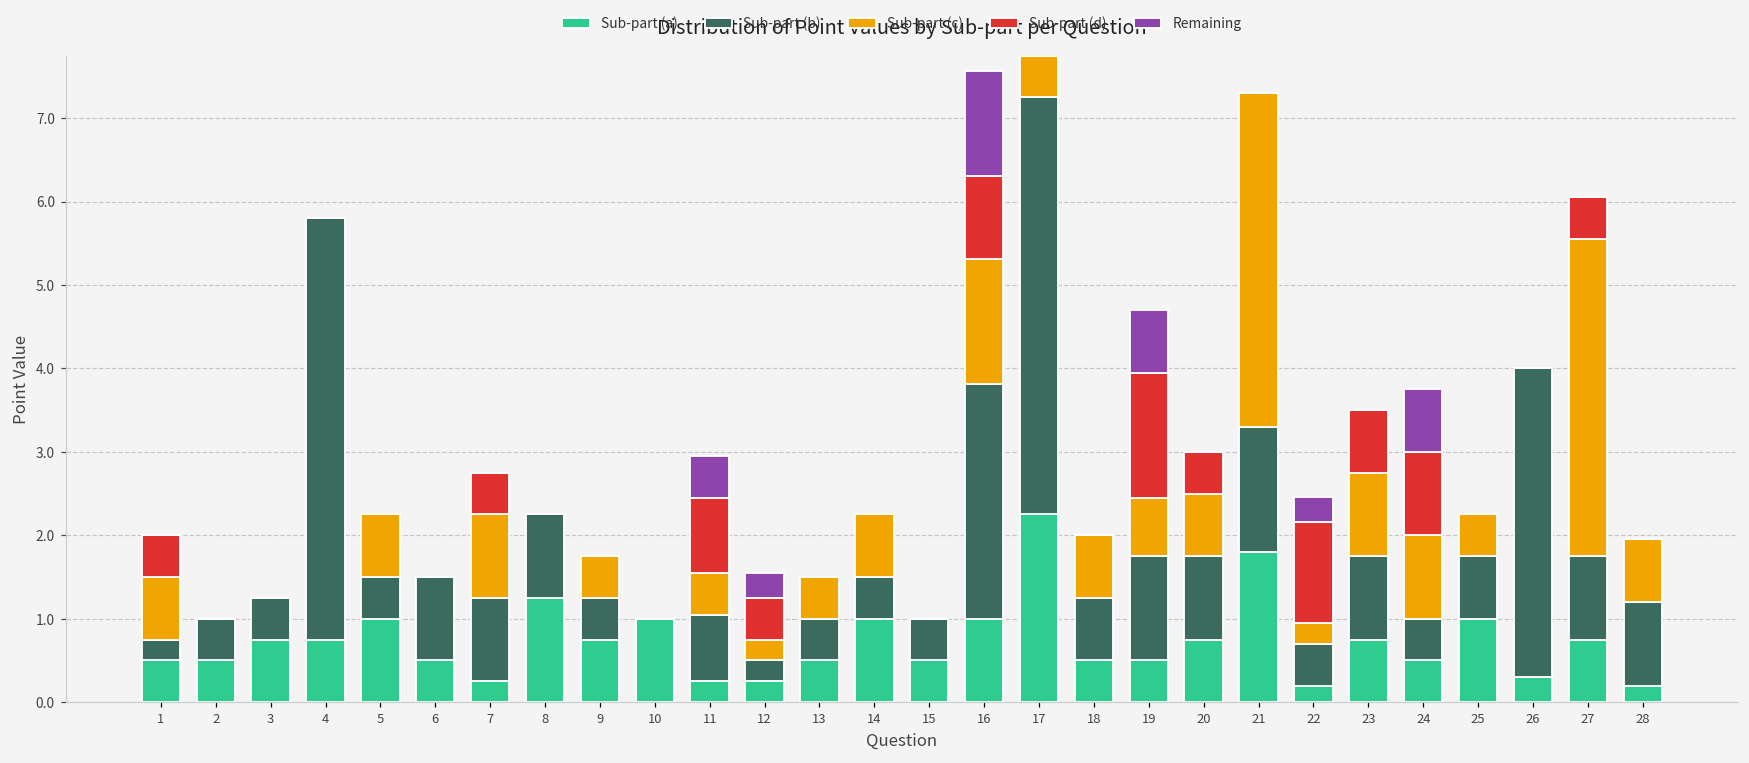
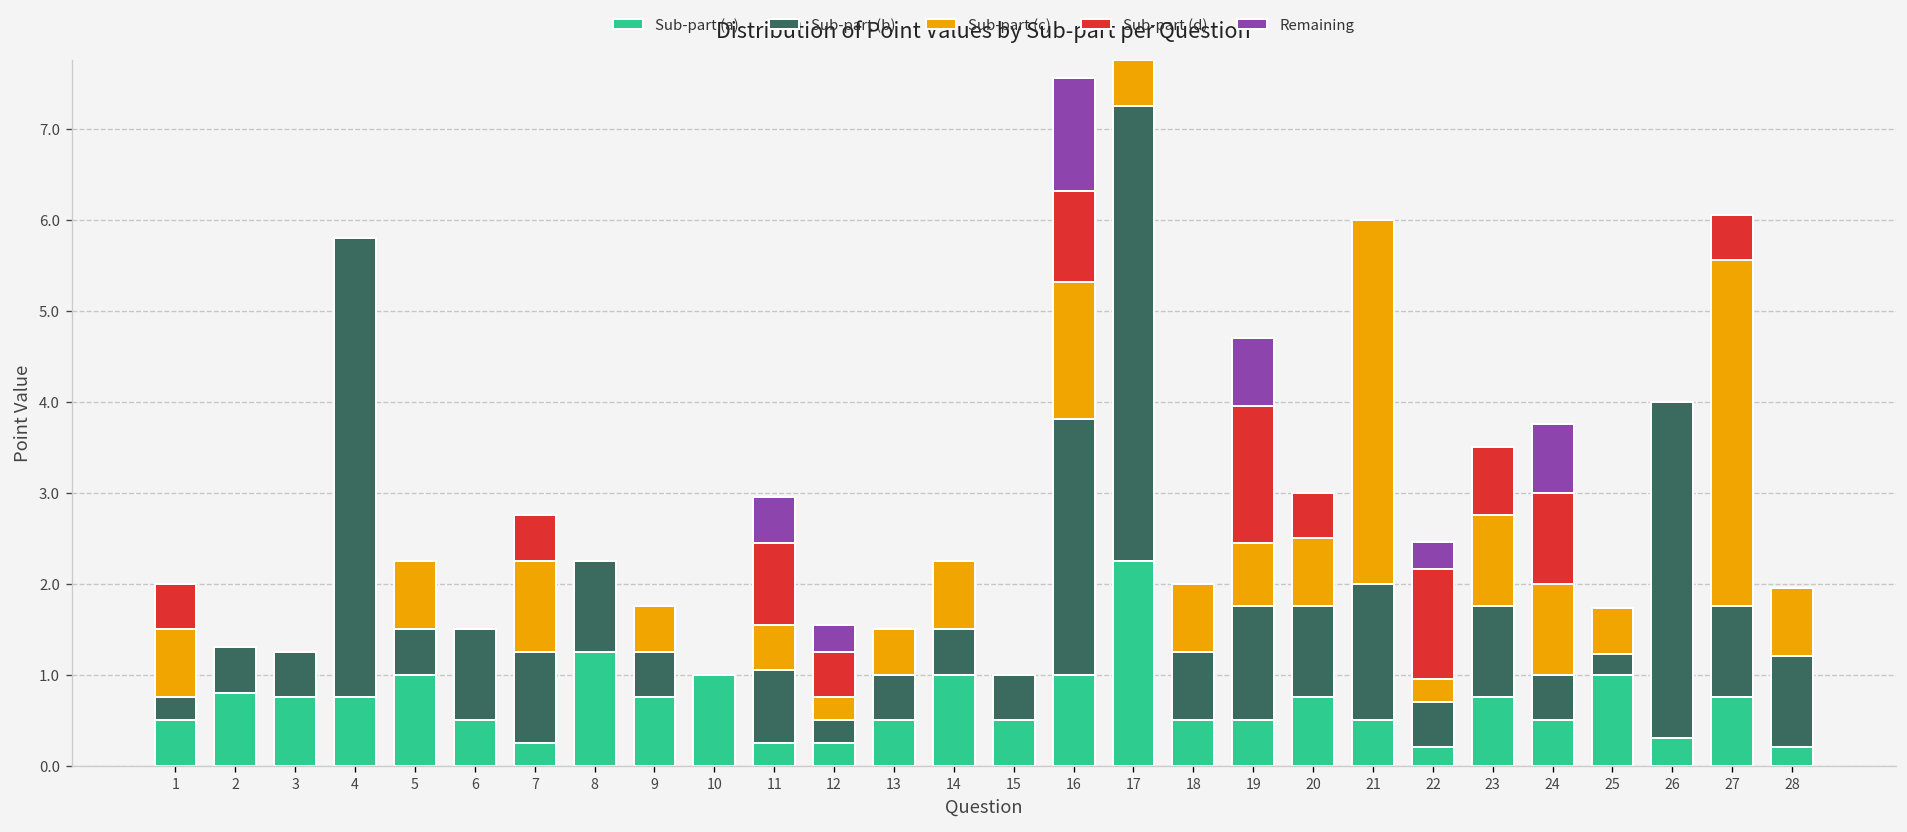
  {
    "Sub-part (a)": {
      "1": 0.5,
-     "2": 0.5,
+     "2": 0.8,
      "3": 0.8,
      "4": 0.8,
      "5": 1.0,
      "6": 0.5,
      "7": 0.3,
      "8": 1.3,
      "9": 0.8,
      "10": 1.0,
      "11": 0.3,
      "12": 0.3,
      "13": 0.5,
      "14": 1.0,
      "15": 0.5,
      "16": 1.0,
      "17": 2.3,
      "18": 0.5,
      "19": 0.5,
      "20": 0.8,
-     "21": 1.8,
+     "21": 0.5,
      "22": 0.2,
      "23": 0.8,
      "24": 0.5,
      "25": 1.0,
      "26": 0.3,
      "27": 0.8,
      "28": 0.2
    },
    "Sub-part (b)": {
      "1": 0.3,
      "2": 0.5,
      "3": 0.5,
      "4": 5.1,
      "5": 0.5,
      "6": 1.0,
      "7": 1.0,
      "8": 1.0,
      "9": 0.5,
      "10": 0.0,
      "11": 0.8,
      "12": 0.3,
      "13": 0.5,
      "14": 0.5,
      "15": 0.5,
      "16": 2.8,
      "17": 5.0,
      "18": 0.8,
      "19": 1.3,
      "20": 1.0,
      "21": 1.5,
      "22": 0.5,
      "23": 1.0,
      "24": 0.5,
-     "25": 0.8,
+     "25": 0.2,
      "26": 3.7,
      "27": 1.0,
      "28": 1.0
    },
    "Sub-part (c)": {
      "1": 0.8,
      "2": 0.0,
      "3": 0.0,
      "4": 0.0,
      "5": 0.8,
      "6": 0.0,
      "7": 1.0,
      "8": 0.0,
      "9": 0.5,
      "10": 0.0,
      "11": 0.5,
      "12": 0.3,
      "13": 0.5,
      "14": 0.8,
      "15": 0.0,
      "16": 1.5,
      "17": 0.5,
      "18": 0.8,
      "19": 0.7,
      "20": 0.8,
      "21": 4.0,
      "22": 0.3,
      "23": 1.0,
      "24": 1.0,
      "25": 0.5,
      "26": 0.0,
      "27": 3.8,
      "28": 0.8
    },
    "Sub-part (d)": {
      "1": 0.5,
      "2": 0.0,
      "3": 0.0,
      "4": 0.0,
      "5": 0.0,
      "6": 0.0,
      "7": 0.5,
      "8": 0.0,
      "9": 0.0,
      "10": 0.0,
      "11": 0.9,
      "12": 0.5,
      "13": 0.0,
      "14": 0.0,
      "15": 0.0,
      "16": 1.0,
      "17": 0.0,
      "18": 0.0,
      "19": 1.5,
      "20": 0.5,
      "21": 0.0,
      "22": 1.2,
      "23": 0.8,
      "24": 1.0,
      "25": 0.0,
      "26": 0.0,
      "27": 0.5,
      "28": 0.0
    },
    "Remaining": {
      "1": 0.0,
      "2": 0.0,
      "3": 0.0,
      "4": 0.0,
      "5": 0.0,
      "6": 0.0,
      "7": 0.0,
      "8": 0.0,
      "9": 0.0,
      "10": 0.0,
      "11": 0.5,
      "12": 0.3,
      "13": 0.0,
      "14": 0.0,
      "15": 0.0,
      "16": 1.3,
      "17": 0.0,
      "18": 0.0,
      "19": 0.8,
      "20": 0.0,
      "21": 0.0,
      "22": 0.3,
      "23": 0.0,
      "24": 0.8,
      "25": 0.0,
      "26": 0.0,
      "27": 0.0,
      "28": 0.0
    }
  }
